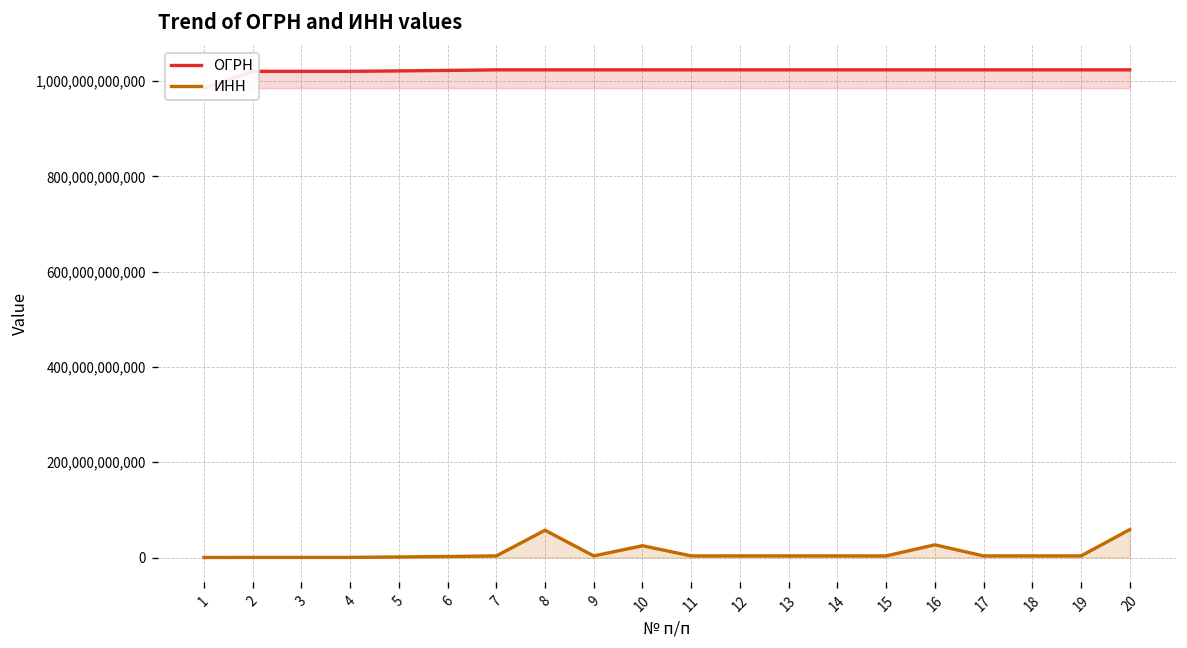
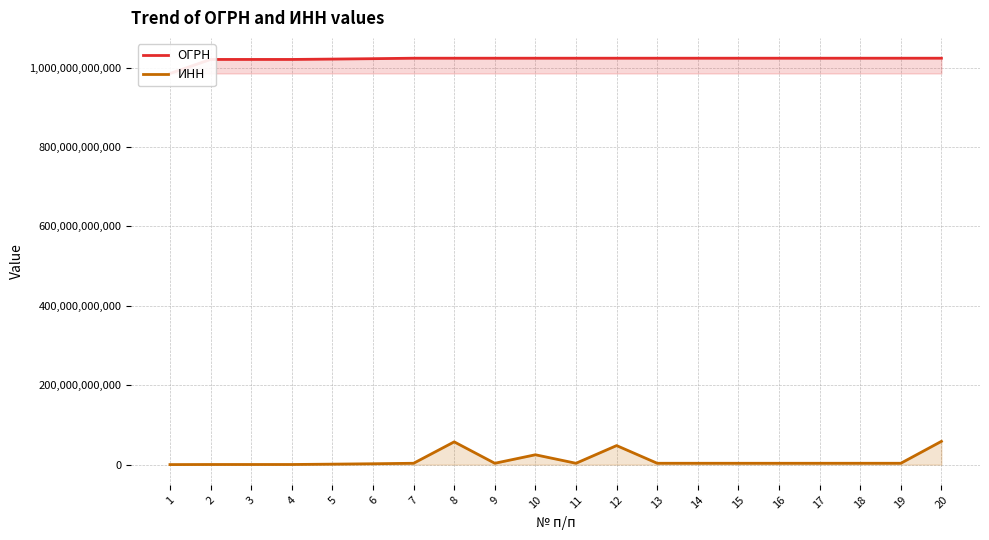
  {
    "ОГРН": {
      "3": "1,020,000,000,000",
      "4": "1,020,000,000,000",
      "5": "1,020,000,000,000",
      "6": "1,020,000,000,000",
      "7": "1,020,000,000,000",
      "8": "1,020,000,000,000",
      "9": "1,020,000,000,000",
      "10": "1,020,000,000,000",
      "11": "1,020,000,000,000",
      "12": "1,020,000,000,000",
      "13": "1,020,000,000,000",
      "14": "1,020,000,000,000",
      "15": "1,020,000,000,000",
      "16": "1,020,000,000,000",
      "17": "1,020,000,000,000",
      "18": "1,020,000,000,000",
      "19": "1,020,000,000,000",
      "20": "1,020,000,000,000"
    },
    "ИНН": {
      "1": "0",
      "2": "0",
      "3": "0",
      "4": "0",
      "5": "0",
      "6": "0",
      "7": "0",
      "8": "60,000,000,000",
      "9": "0",
      "10": "20,000,000,000",
      "11": "0",
-     "12": "0",
+     "12": "50,000,000,000",
      "13": "0",
      "14": "0",
      "15": "0",
-     "16": "30,000,000,000",
+     "16": "0",
      "17": "0",
      "18": "0",
      "19": "0",
      "20": "60,000,000,000"
    }
  }
